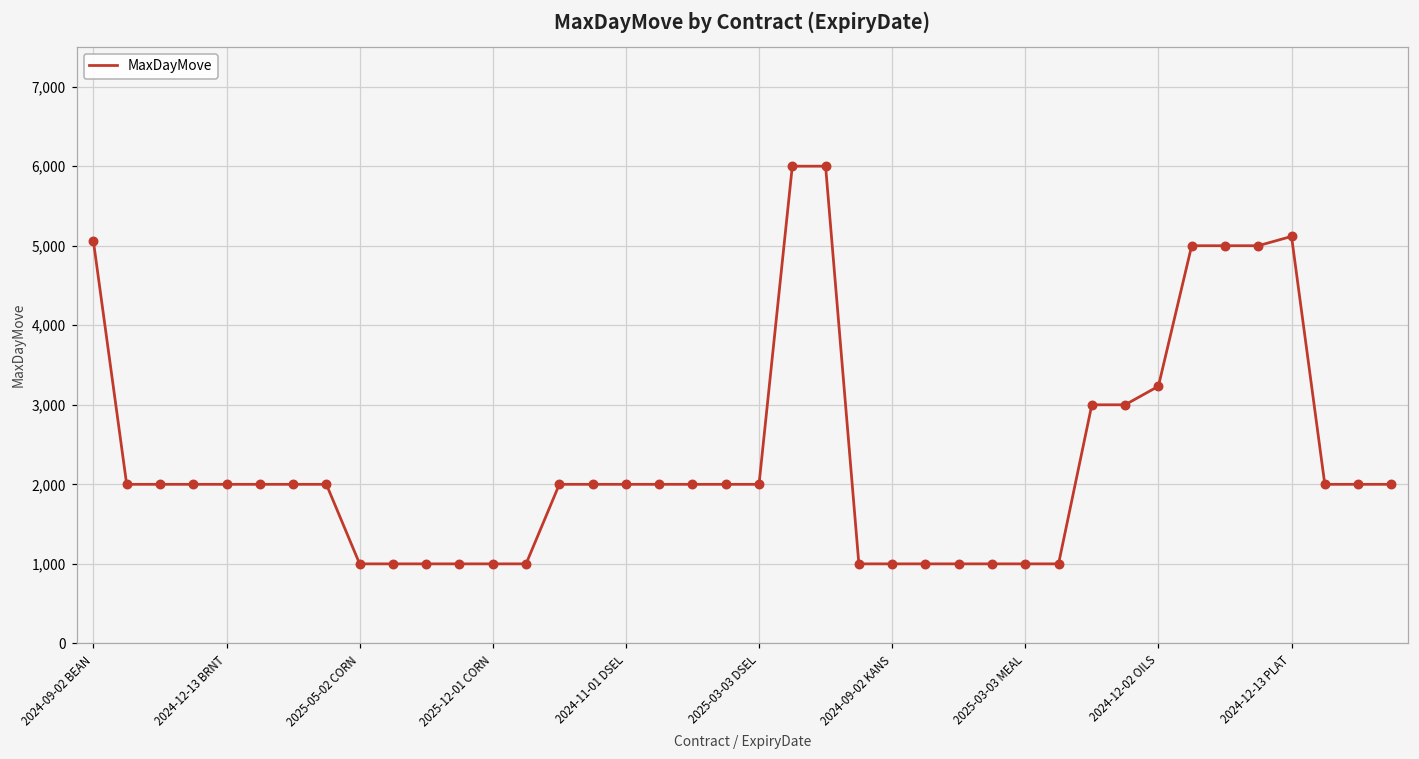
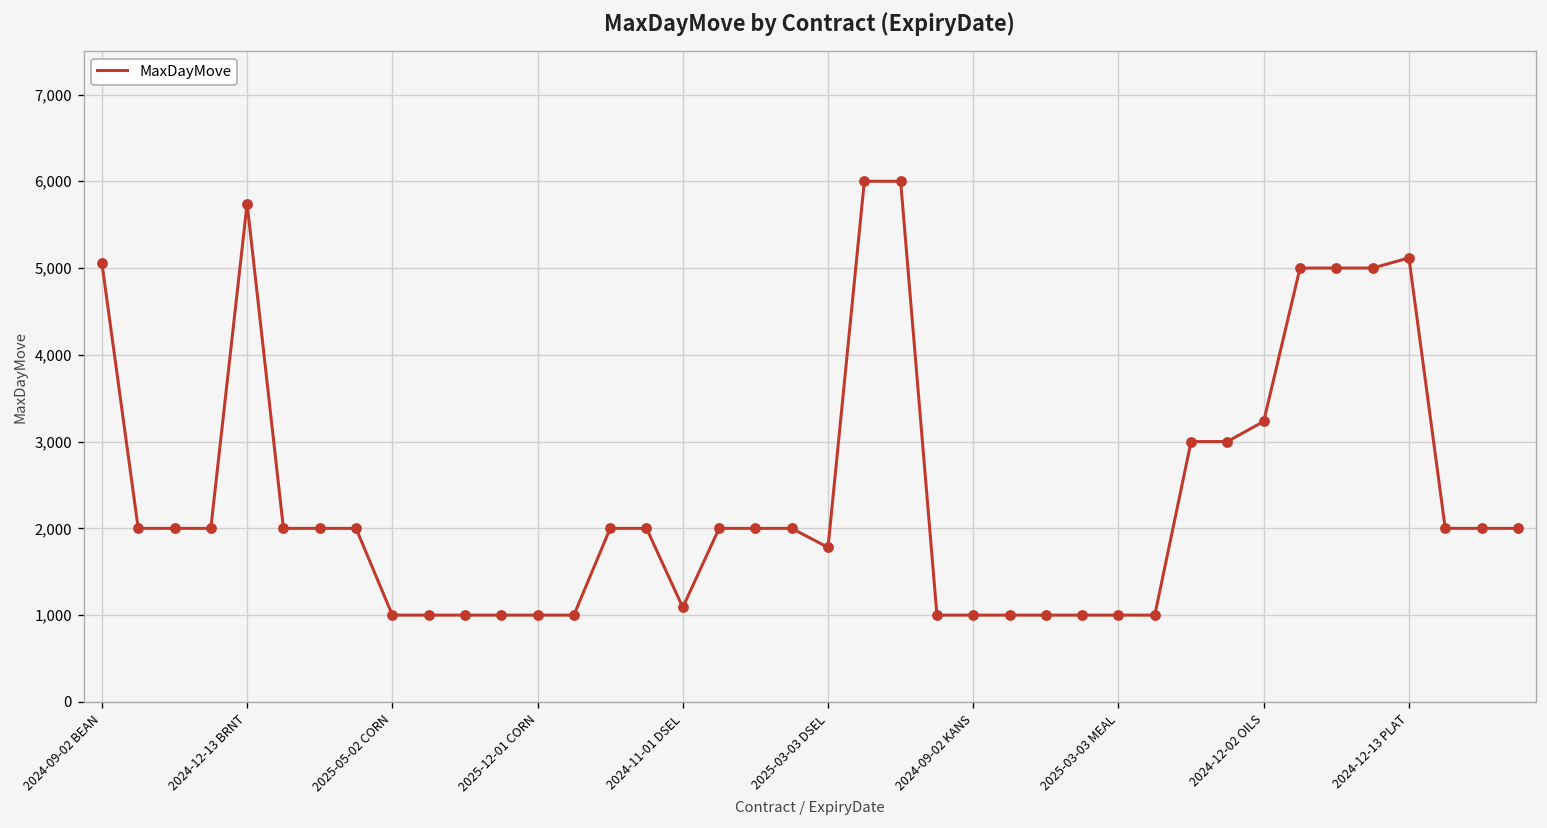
  {
    "2024-09-02 BEAN": "5,100",
-   "2024-12-13 BRNT": "2,000",
+   "2024-12-13 BRNT": "5,700",
    "2025-05-02 CORN": "1,000",
    "2025-12-01 CORN": "1,000",
-   "2024-11-01 DSEL": "2,000",
-   "2025-03-03 DSEL": "2,000",
+   "2024-11-01 DSEL": "1,100",
+   "2025-03-03 DSEL": "1,800",
    "2024-09-02 KANS": "1,000",
    "2025-03-03 MEAL": "1,000",
    "2024-12-02 OILS": "3,200",
    "2024-12-13 PLAT": "5,100"
  }
